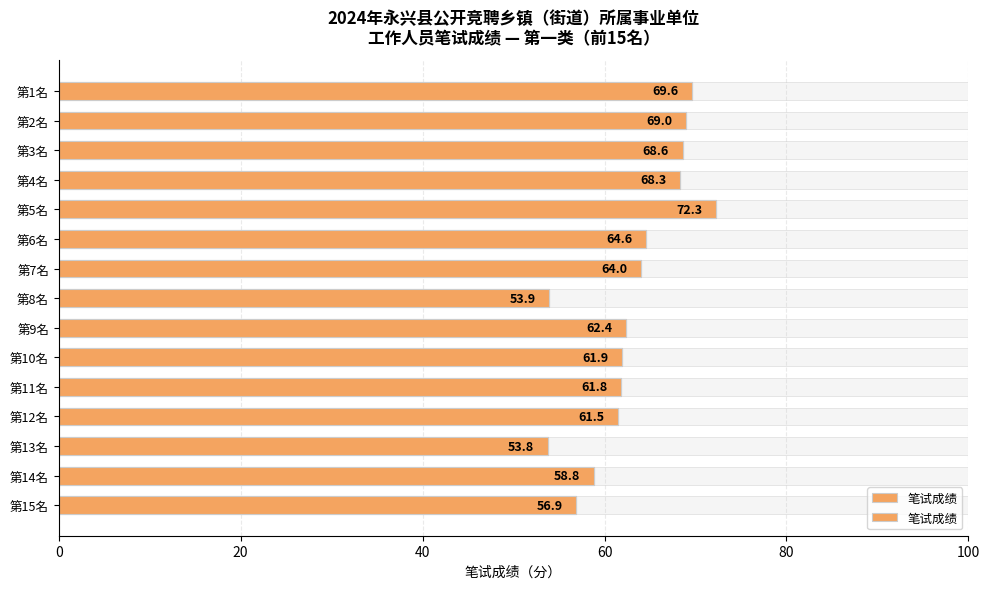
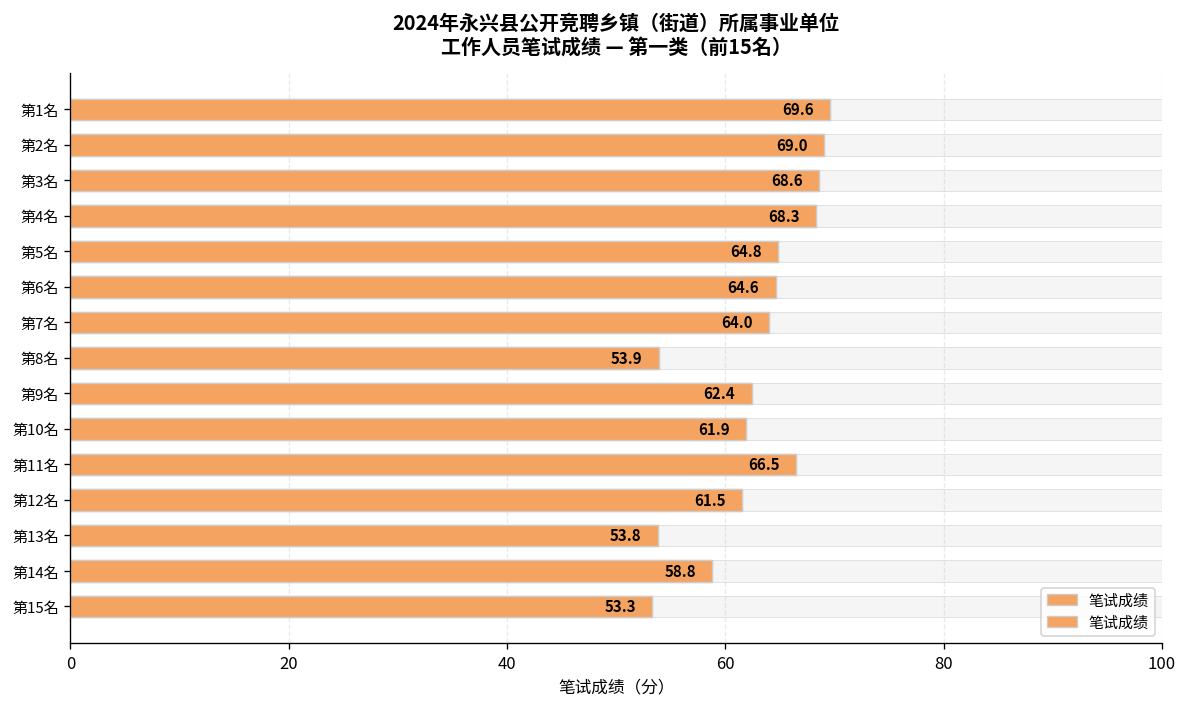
  {
    "笔试成绩": {
-     "第5名": 72.3,
-     "第11名": 61.8,
-     "第15名": 56.9
+     "第5名": 64.8,
+     "第11名": 66.5,
+     "第15名": 53.3
    }
  }
